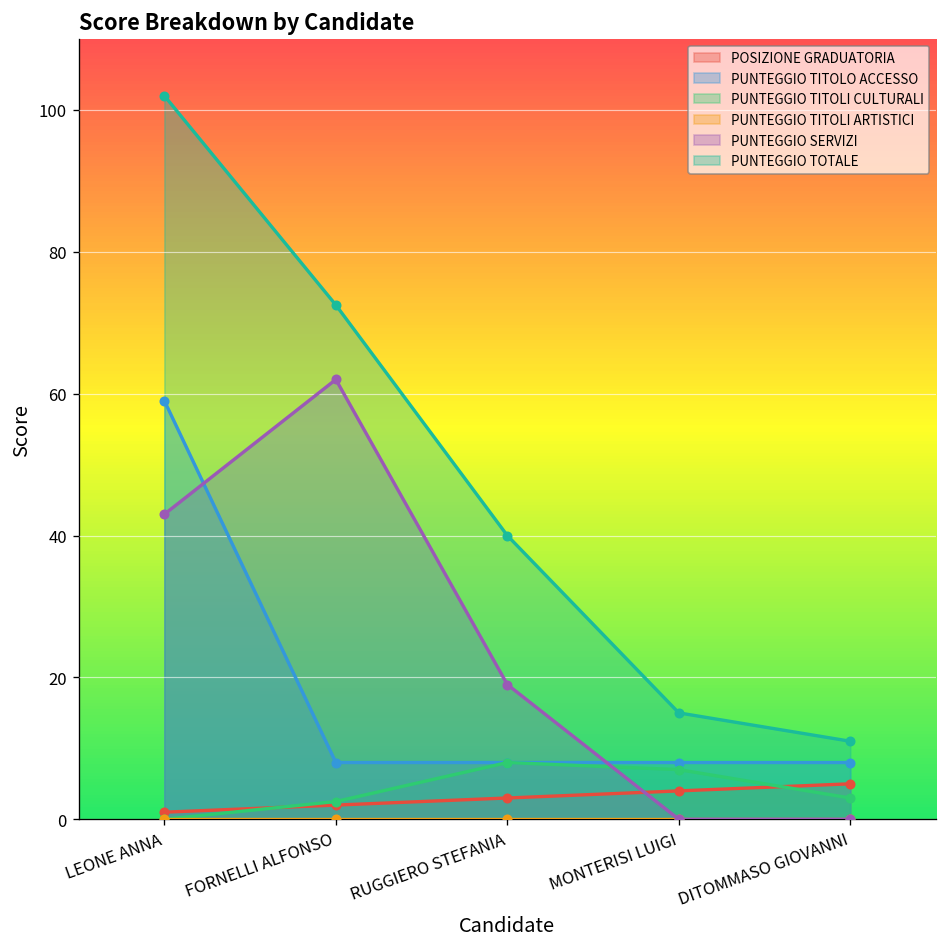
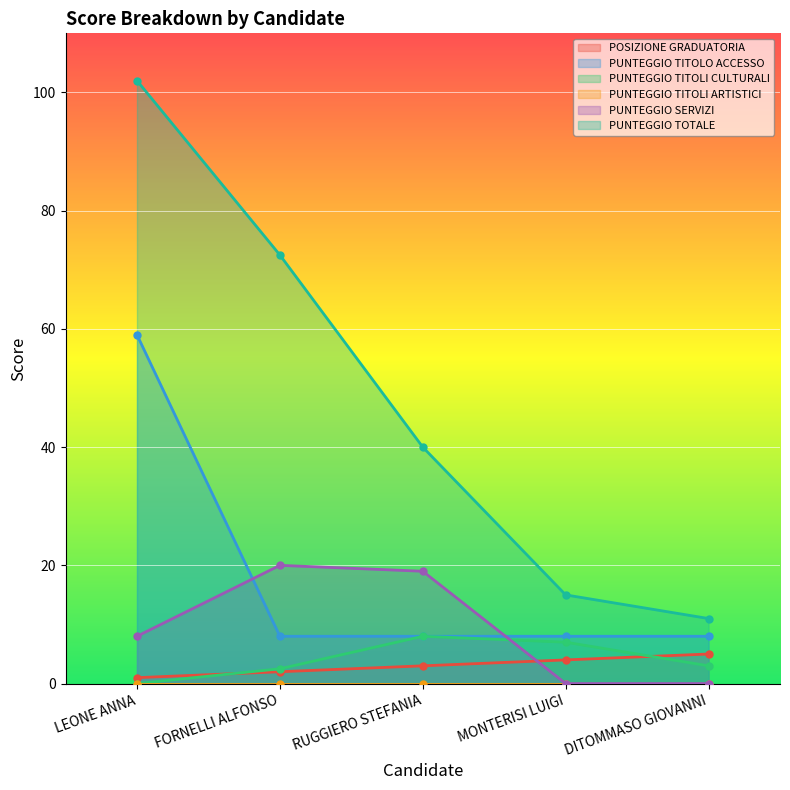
  {
    "PUNTEGGIO SERVIZI": {
-     "LEONE ANNA": 43,
-     "FORNELLI ALFONSO": 62,
+     "LEONE ANNA": 8,
+     "FORNELLI ALFONSO": 20,
      "RUGGIERO STEFANIA": 19
    }
  }
